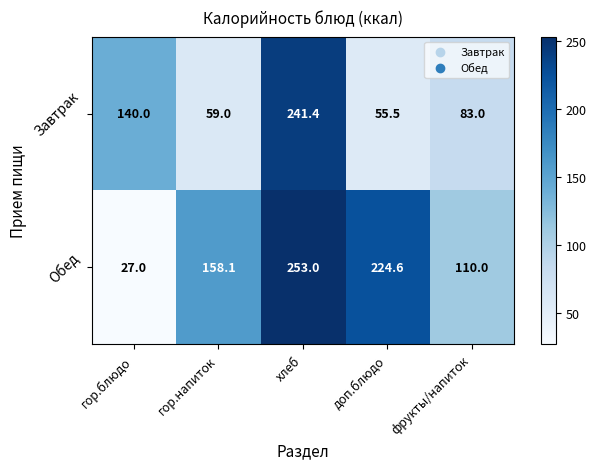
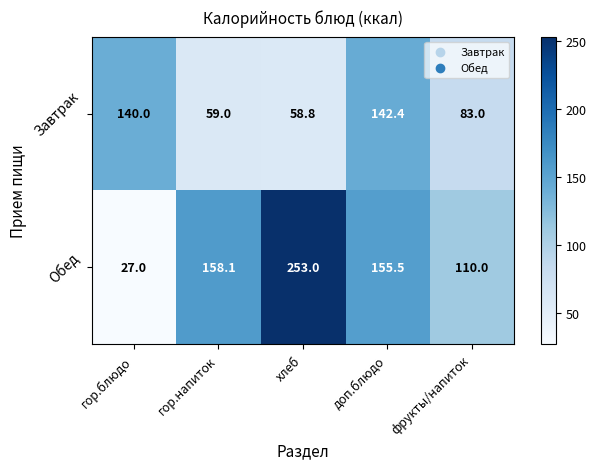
  {
    "Завтрак": {
      "гор.блюдо": 140.0,
      "гор.напиток": 59.0,
-     "хлеб": 241.4,
-     "доп.блюдо": 55.5,
+     "хлеб": 58.8,
+     "доп.блюдо": 142.4,
      "фрукты/напиток": 83.0
    },
    "Обед": {
      "гор.блюдо": 27.0,
      "гор.напиток": 158.1,
      "хлеб": 253.0,
-     "доп.блюдо": 224.6,
+     "доп.блюдо": 155.5,
      "фрукты/напиток": 110.0
    }
  }
